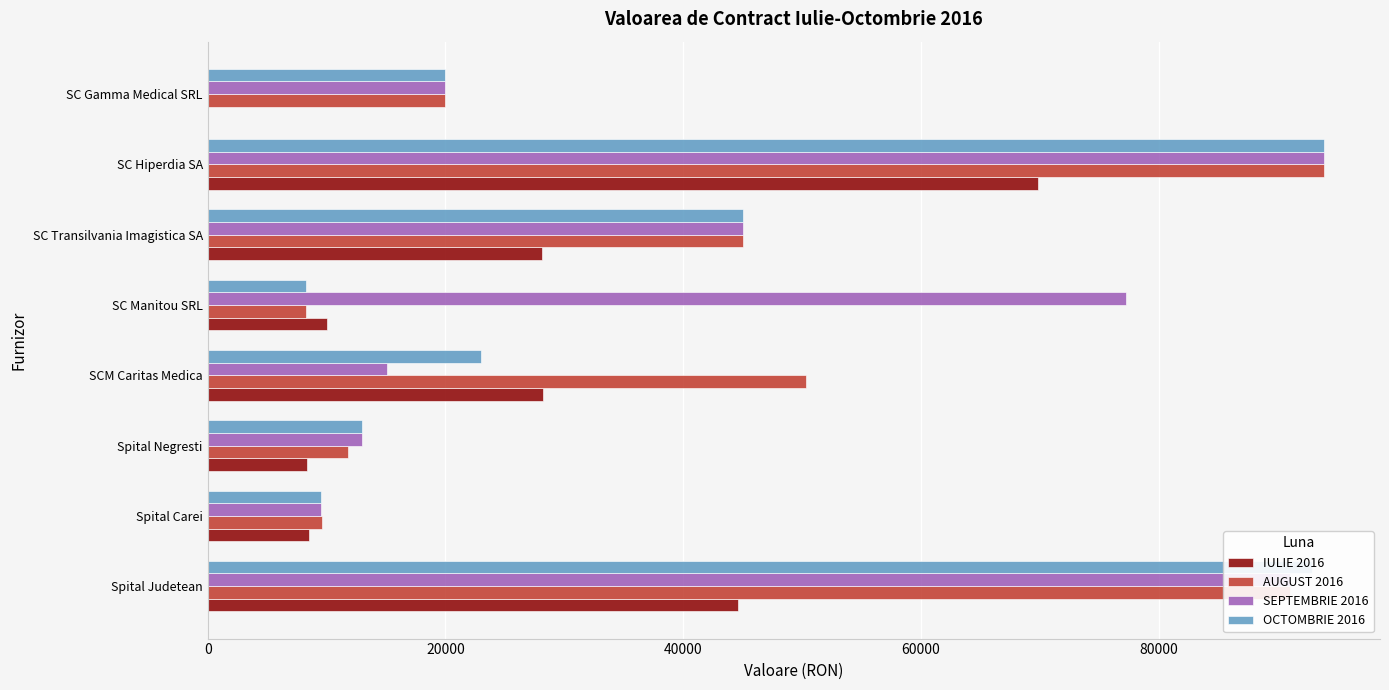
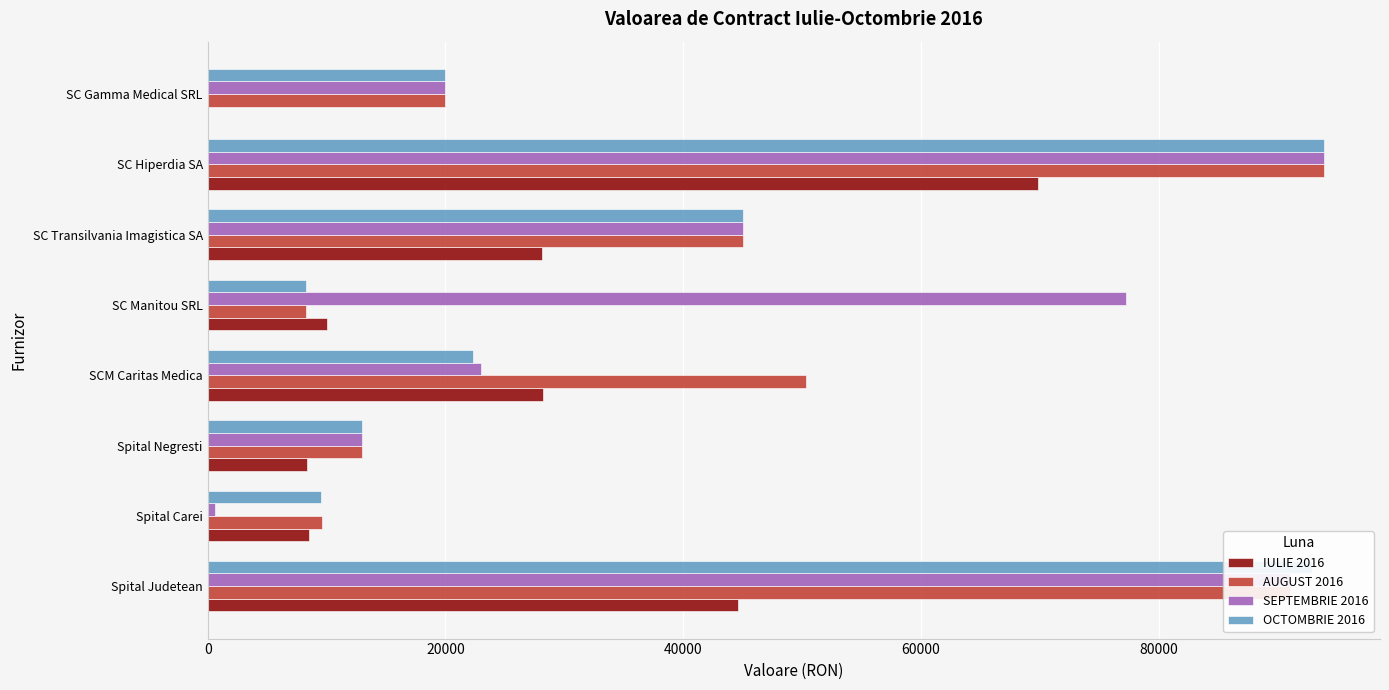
  {
    "IULIE 2016": {
      "SC Gamma Medical SRL": 0,
      "SC Hiperdia SA": 69900,
      "SC Transilvania Imagistica SA": 28100,
      "SC Manitou SRL": 10000,
      "SCM Caritas Medica": 28200,
      "Spital Negresti": 8400,
      "Spital Carei": 8500,
      "Spital Judetean": 44600
    },
    "AUGUST 2016": {
      "SC Gamma Medical SRL": 20000,
      "SC Hiperdia SA": 93900,
      "SC Transilvania Imagistica SA": 45000,
      "SC Manitou SRL": 8300,
      "SCM Caritas Medica": 50400,
-     "Spital Negresti": 11800,
+     "Spital Negresti": 13000,
      "Spital Carei": 9600
    },
    "SEPTEMBRIE 2016": {
      "SC Gamma Medical SRL": 20000,
      "SC Hiperdia SA": 93900,
      "SC Transilvania Imagistica SA": 45000,
      "SC Manitou SRL": 77300,
-     "SCM Caritas Medica": 15100,
+     "SCM Caritas Medica": 23000,
      "Spital Negresti": 13000,
-     "Spital Carei": 9600
+     "Spital Carei": 600
    },
    "OCTOMBRIE 2016": {
      "SC Gamma Medical SRL": 20000,
      "SC Hiperdia SA": 93900,
      "SC Transilvania Imagistica SA": 45000,
      "SC Manitou SRL": 8300,
-     "SCM Caritas Medica": 23000,
+     "SCM Caritas Medica": 22300,
      "Spital Negresti": 13000,
      "Spital Carei": 9500
    }
  }
